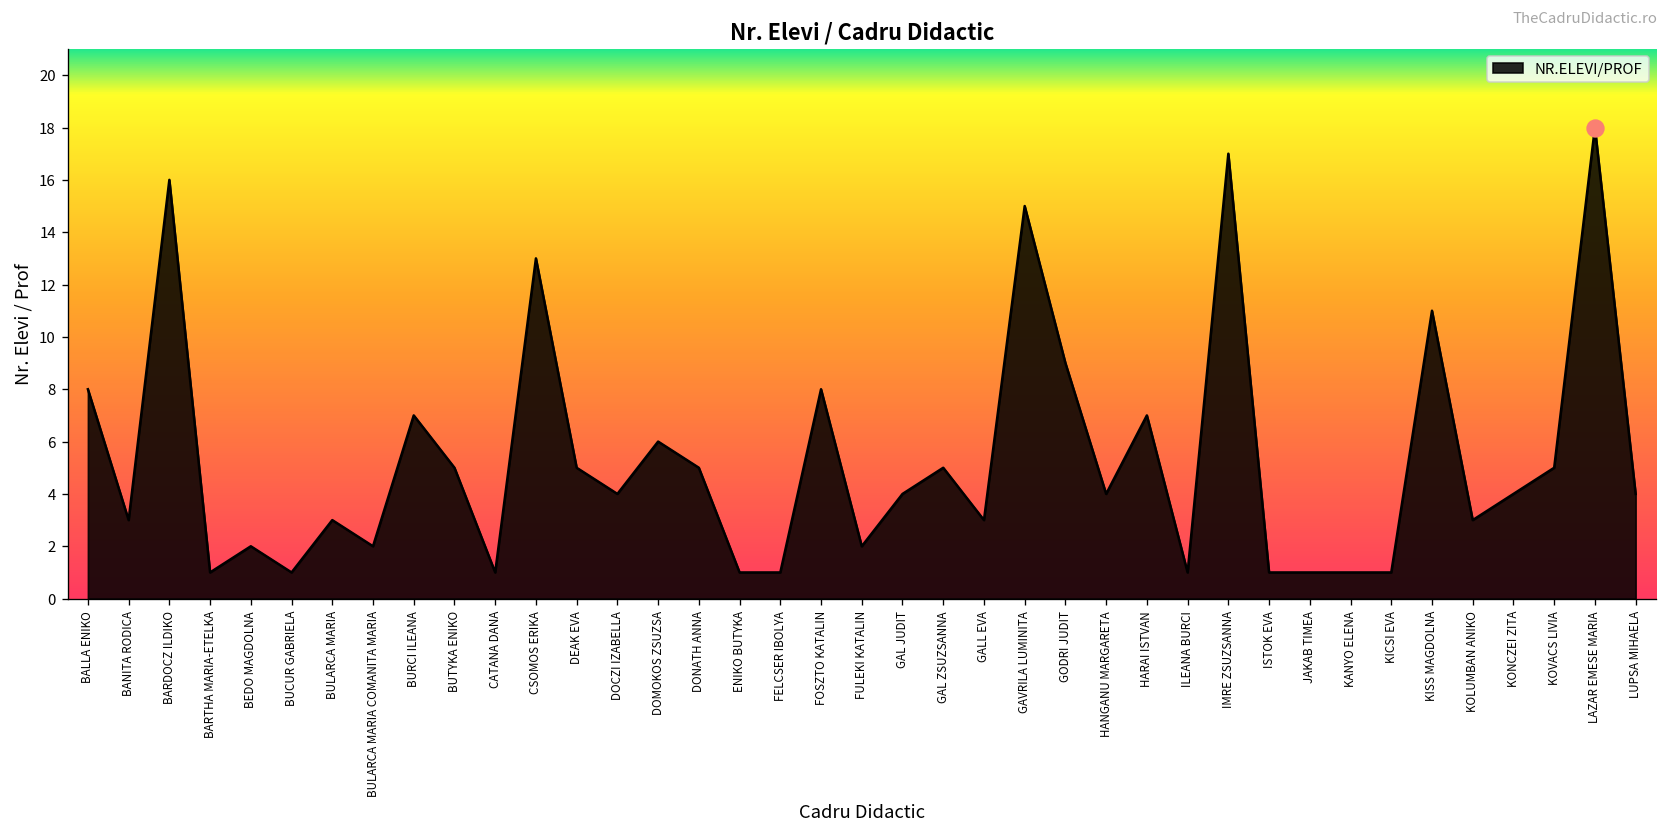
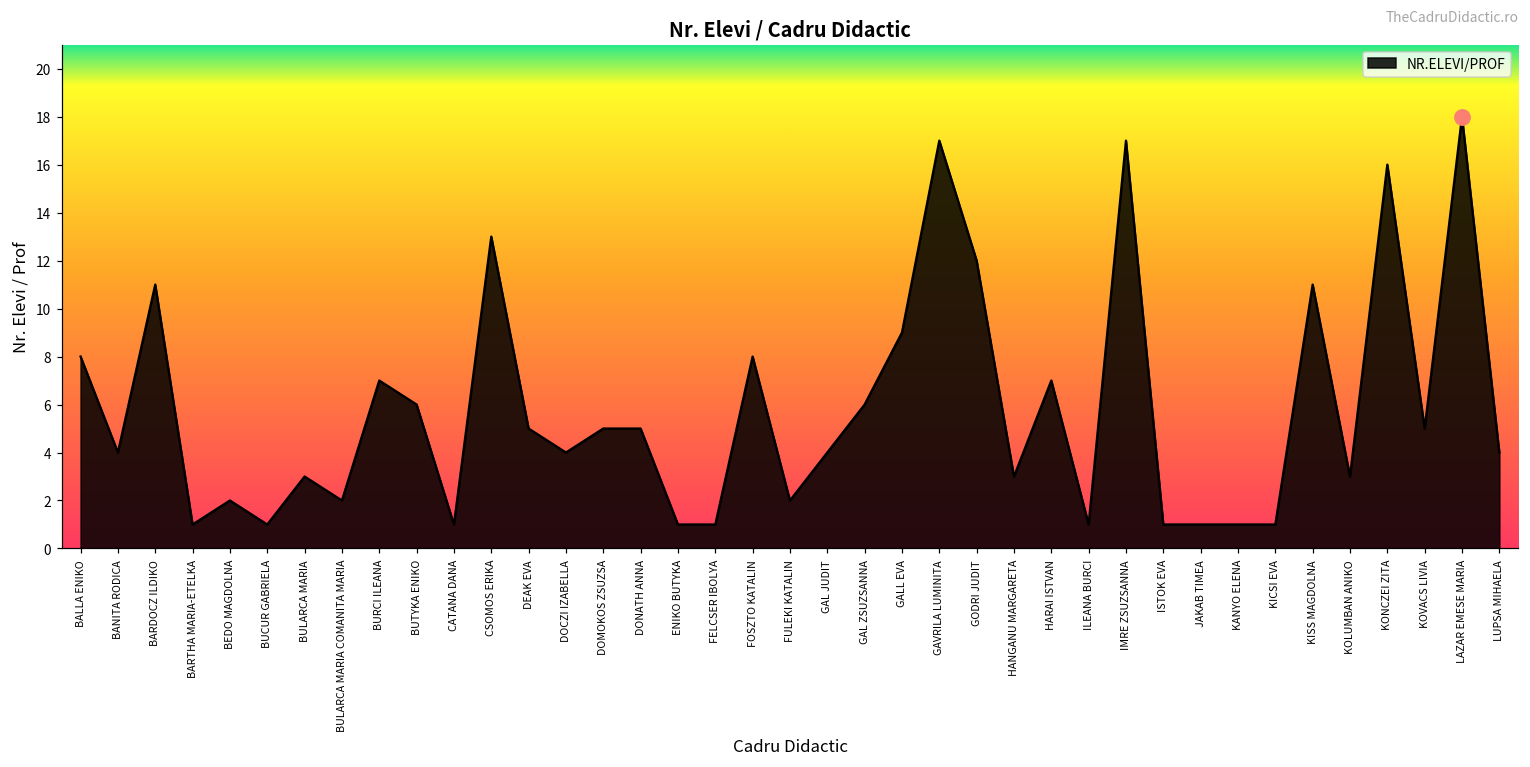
  {
    "NR.ELEVI/PROF": {
      "BALLA ENIKO": 8,
-     "BANITA RODICA": 3,
-     "BARDOCZ ILDIKO": 16,
+     "BANITA RODICA": 4,
+     "BARDOCZ ILDIKO": 11,
      "BARTHA MARIA-ETELKA": 1,
      "BEDO MAGDOLNA": 2,
      "BUCUR GABRIELA": 1,
      "BULARCA MARIA": 3,
      "BULARCA MARIA COMANITA MARIA": 2,
      "BURCI ILEANA": 7,
-     "BUTYKA ENIKO": 5,
+     "BUTYKA ENIKO": 6,
      "CATANA DANA": 1,
      "CSOMOS ERIKA": 13,
      "DEAK EVA": 5,
      "DOCZI IZABELLA": 4,
-     "DOMOKOS ZSUZSA": 6,
+     "DOMOKOS ZSUZSA": 5,
      "DONATH ANNA": 5,
      "ENIKO BUTYKA": 1,
      "FELCSER IBOLYA": 1,
      "FOSZTO KATALIN": 8,
      "FULEKI KATALIN": 2,
      "GAL JUDIT": 4,
-     "GAL ZSUZSANNA": 5,
-     "GALL EVA": 3,
-     "GAVRILA LUMINITA": 15,
-     "GODRI JUDIT": 9,
-     "HANGANU MARGARETA": 4,
+     "GAL ZSUZSANNA": 6,
+     "GALL EVA": 9,
+     "GAVRILA LUMINITA": 17,
+     "GODRI JUDIT": 12,
+     "HANGANU MARGARETA": 3,
      "HARAI ISTVAN": 7,
      "ILEANA BURCI": 1,
      "IMRE ZSUZSANNA": 17,
      "ISTOK EVA": 1,
      "JAKAB TIMEA": 1,
      "KANYO ELENA": 1,
      "KICSI EVA": 1,
      "KISS MAGDOLNA": 11,
      "KOLUMBAN ANIKO": 3,
-     "KONCZEI ZITA": 4,
+     "KONCZEI ZITA": 16,
      "KOVACS LIVIA": 5,
      "LUPSA MIHAELA": 4
    }
  }
